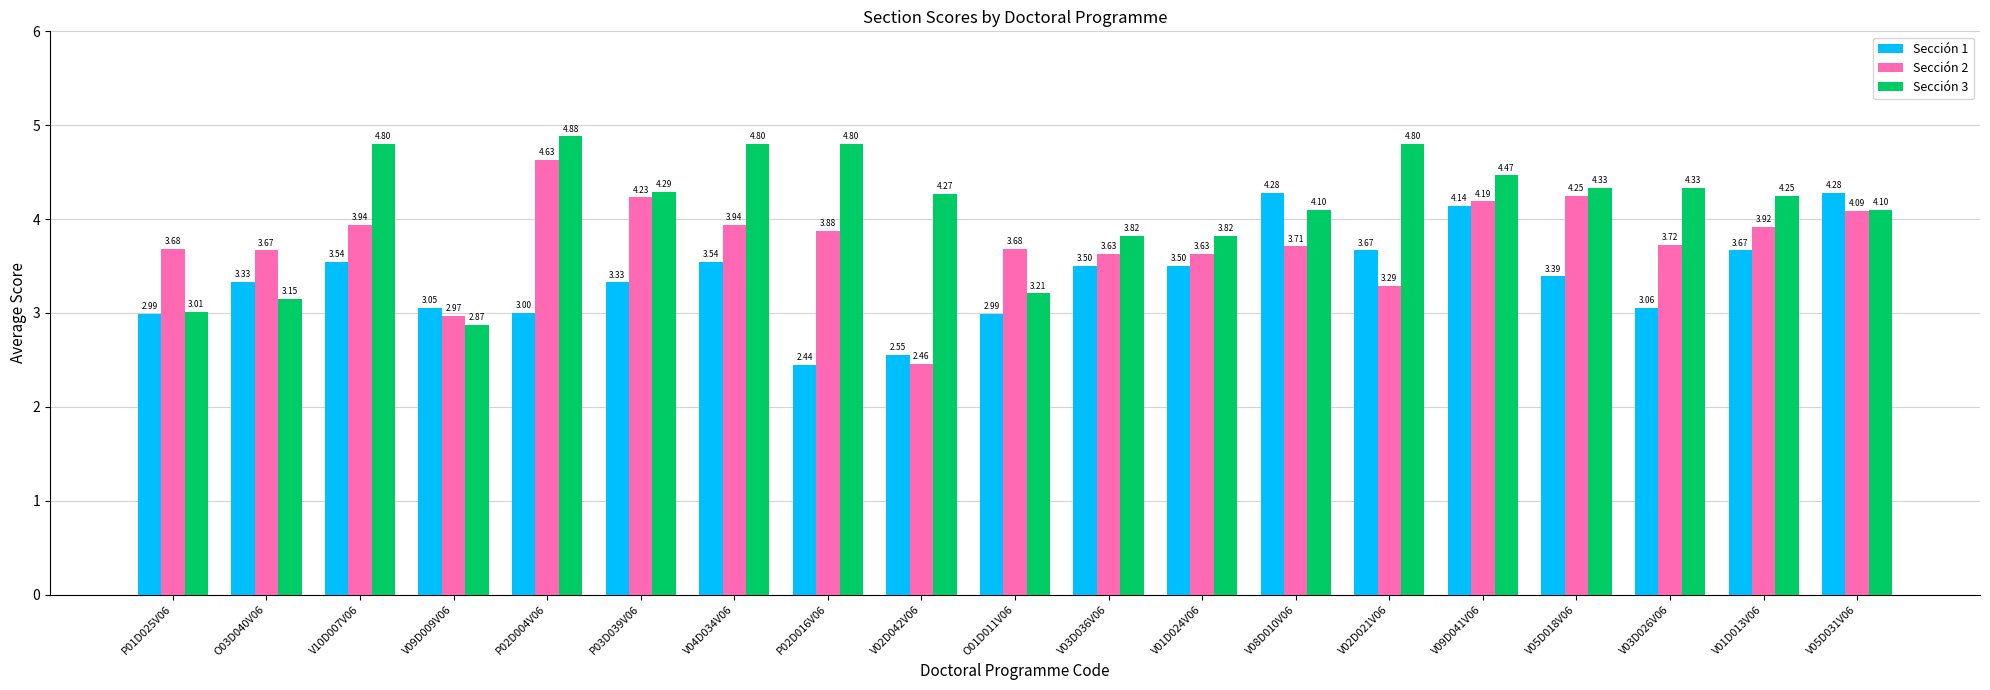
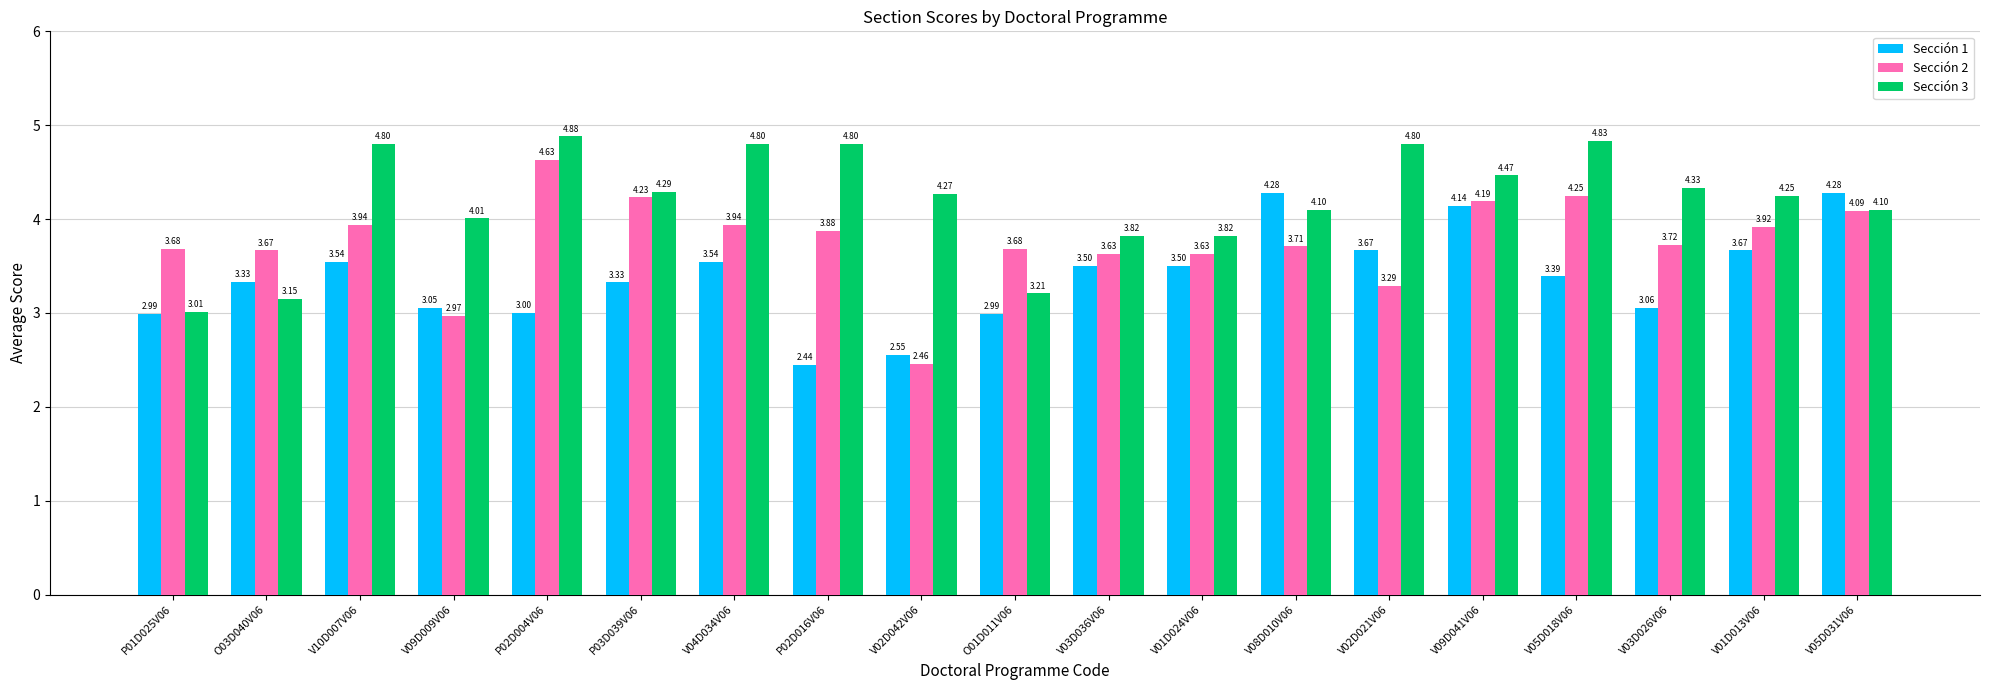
  {
    "Sección 1": {
      "P01D025V06": 2.99,
      "O03D040V06": 3.33,
      "V10D007V06": 3.54,
      "V09D009V06": 3.05,
      "P02D004V06": 3.00,
      "P03D039V06": 3.33,
      "V04D034V06": 3.54,
      "P02D016V06": 2.44,
      "V02D042V06": 2.55,
      "O01D011V06": 2.99,
      "V03D036V06": 3.50,
      "V01D024V06": 3.50,
      "V08D010V06": 4.28,
      "V02D021V06": 3.67,
      "V09D041V06": 4.14,
      "V05D018V06": 3.39,
      "V03D026V06": 3.06,
      "V01D013V06": 3.67,
      "V05D031V06": 4.28
    },
    "Sección 2": {
      "P01D025V06": 3.68,
      "O03D040V06": 3.67,
      "V10D007V06": 3.94,
      "V09D009V06": 2.97,
      "P02D004V06": 4.63,
      "P03D039V06": 4.23,
      "V04D034V06": 3.94,
      "P02D016V06": 3.88,
      "V02D042V06": 2.46,
      "O01D011V06": 3.68,
      "V03D036V06": 3.63,
      "V01D024V06": 3.63,
      "V08D010V06": 3.71,
      "V02D021V06": 3.29,
      "V09D041V06": 4.19,
      "V05D018V06": 4.25,
      "V03D026V06": 3.72,
      "V01D013V06": 3.92,
      "V05D031V06": 4.09
    },
    "Sección 3": {
      "P01D025V06": 3.01,
      "O03D040V06": 3.15,
      "V10D007V06": 4.80,
-     "V09D009V06": 2.87,
+     "V09D009V06": 4.01,
      "P02D004V06": 4.88,
      "P03D039V06": 4.29,
      "V04D034V06": 4.80,
      "P02D016V06": 4.80,
      "V02D042V06": 4.27,
      "O01D011V06": 3.21,
      "V03D036V06": 3.82,
      "V01D024V06": 3.82,
      "V08D010V06": 4.10,
      "V02D021V06": 4.80,
      "V09D041V06": 4.47,
-     "V05D018V06": 4.33,
+     "V05D018V06": 4.83,
      "V03D026V06": 4.33,
      "V01D013V06": 4.25,
      "V05D031V06": 4.10
    }
  }
